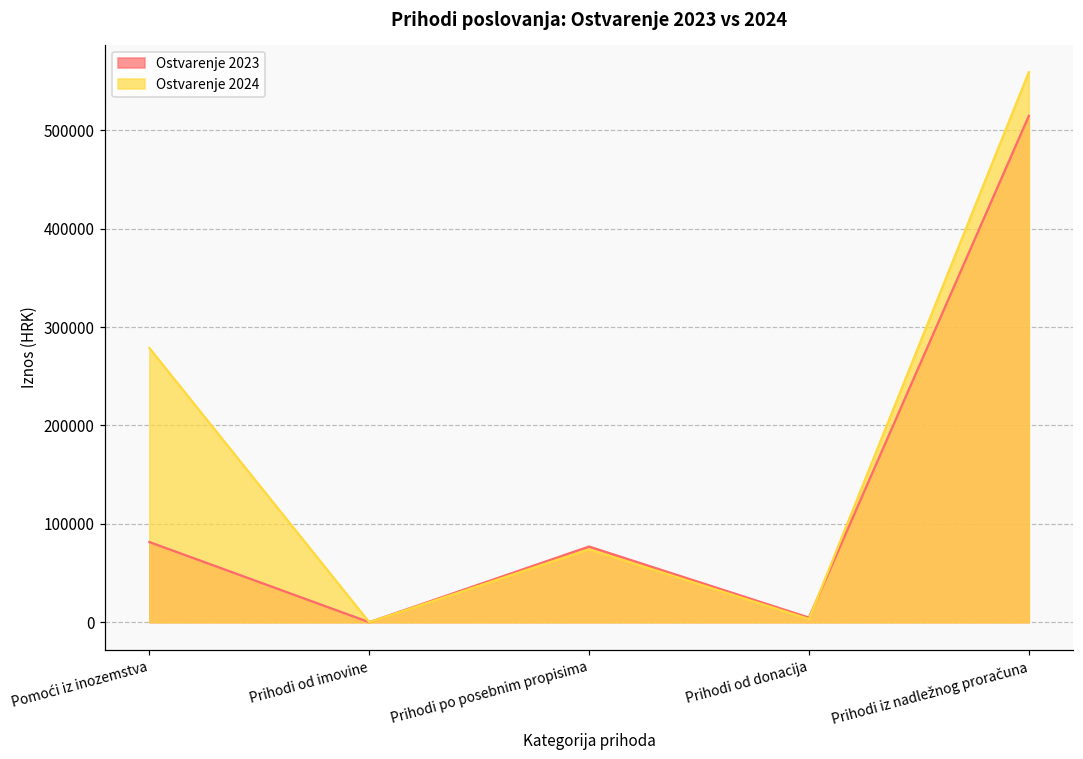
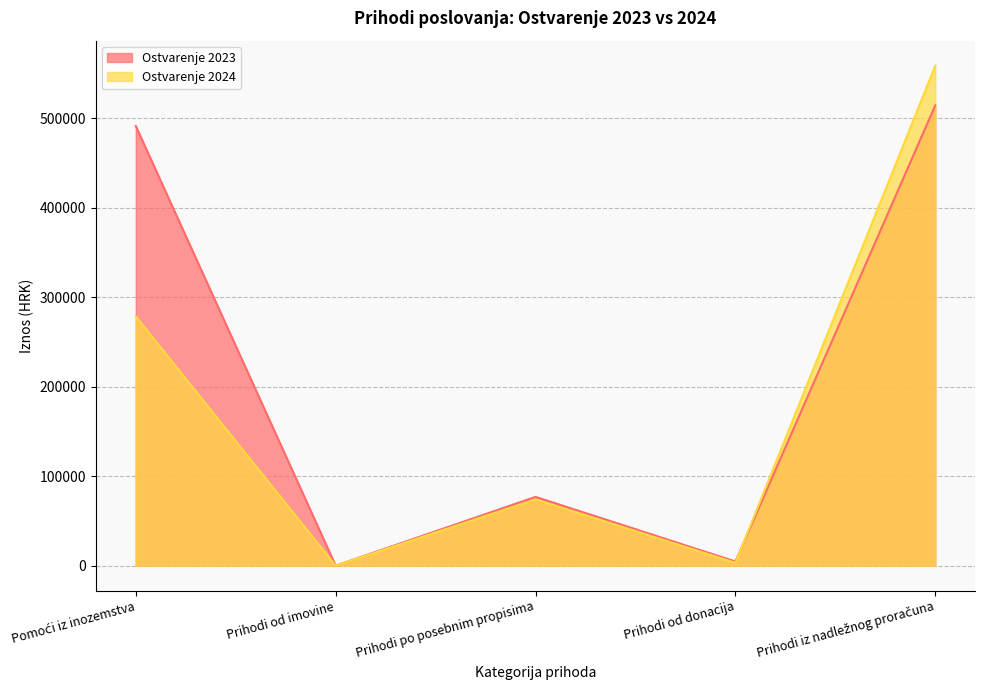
  {
    "Ostvarenje 2023": {
-     "Pomoći iz inozemstva": 80000,
+     "Pomoći iz inozemstva": 490000,
      "Prihodi iz nadležnog proračuna": 510000
    },
    "Ostvarenje 2024": {
      "Pomoći iz inozemstva": 280000,
      "Prihodi iz nadležnog proračuna": 560000
    }
  }
